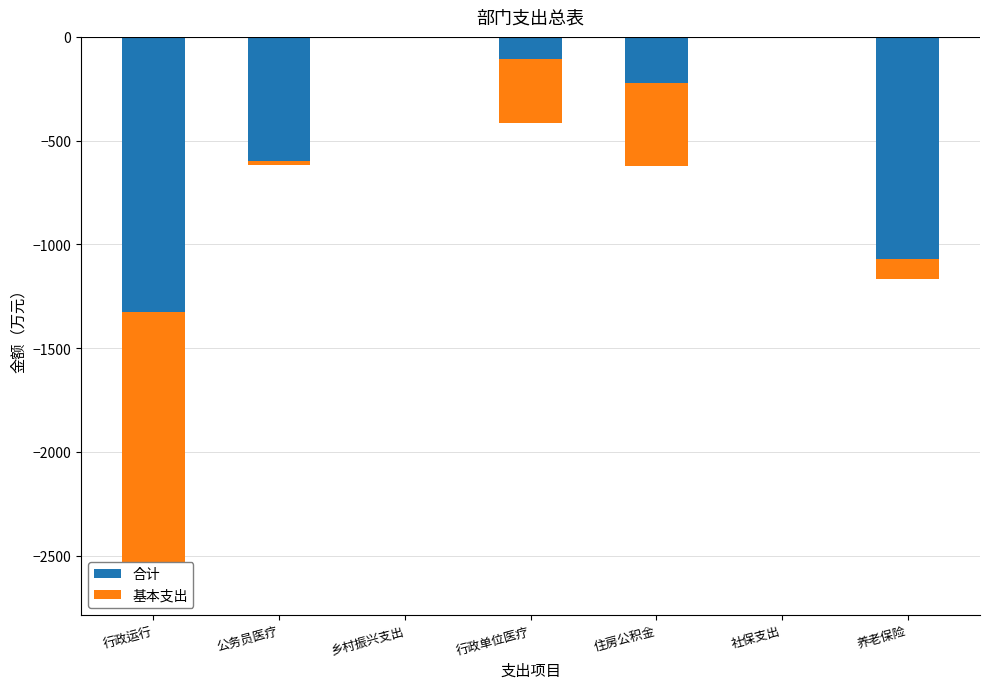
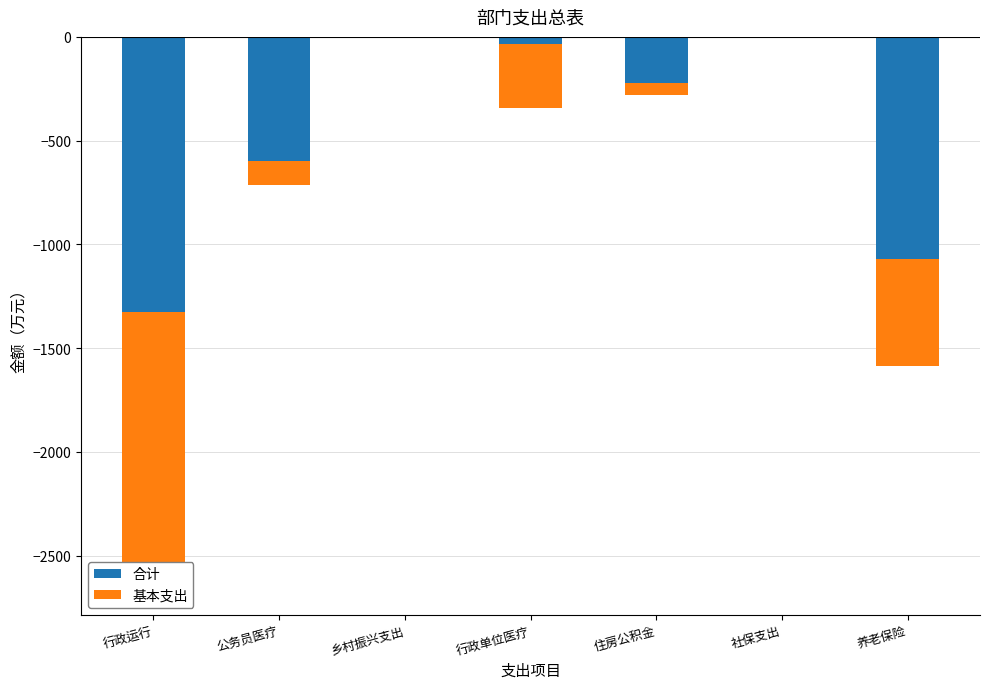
  {
    "合计": {
      "行政运行": -1330,
      "公务员医疗": -600,
-     "行政单位医疗": -110,
+     "行政单位医疗": -40,
      "住房公积金": -220,
      "养老保险": -1070
    },
    "基本支出": {
-     "公务员医疗": -20,
+     "公务员医疗": -110,
      "行政单位医疗": -310,
-     "住房公积金": -400,
-     "养老保险": -90
+     "住房公积金": -60,
+     "养老保险": -510
    }
  }
